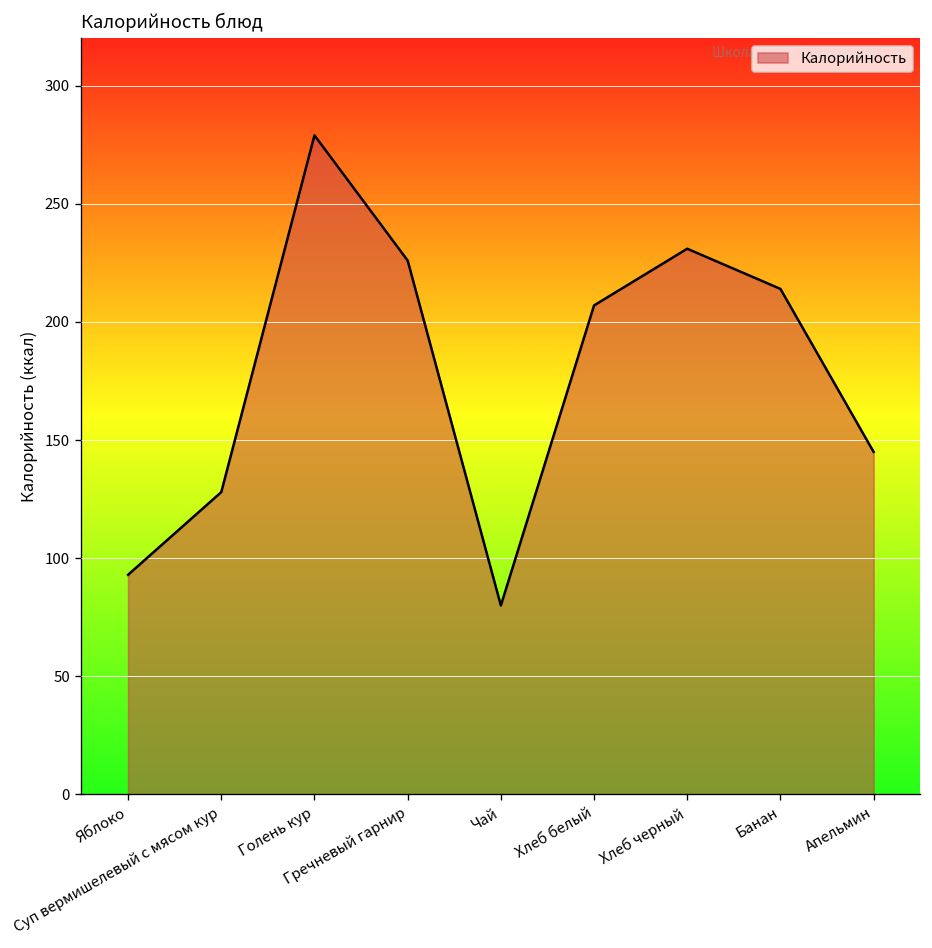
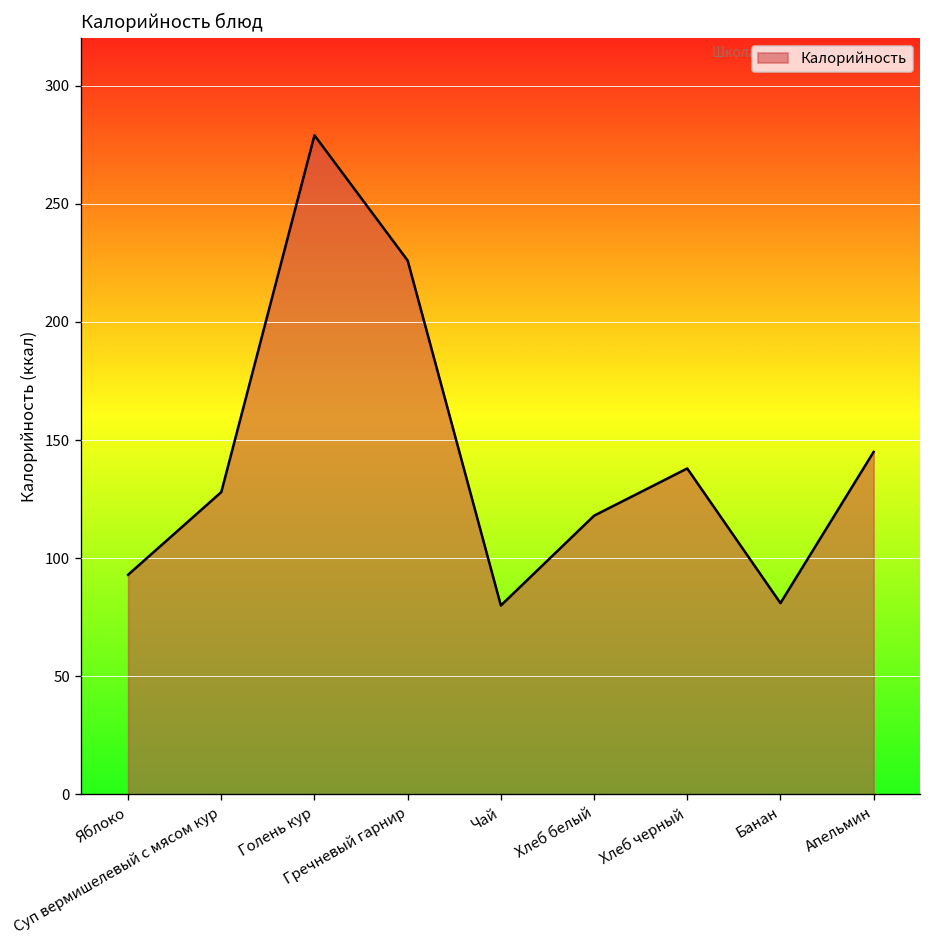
  {
    "Яблоко": 93,
    "Суп вермишелевый с мясом кур": 128,
    "Голень кур": 279,
    "Гречневый гарнир": 226,
    "Чай": 80,
-   "Хлеб белый": 207,
-   "Хлеб черный": 231,
-   "Банан": 214,
+   "Хлеб белый": 118,
+   "Хлеб черный": 138,
+   "Банан": 81,
    "Апельмин": 145
  }
